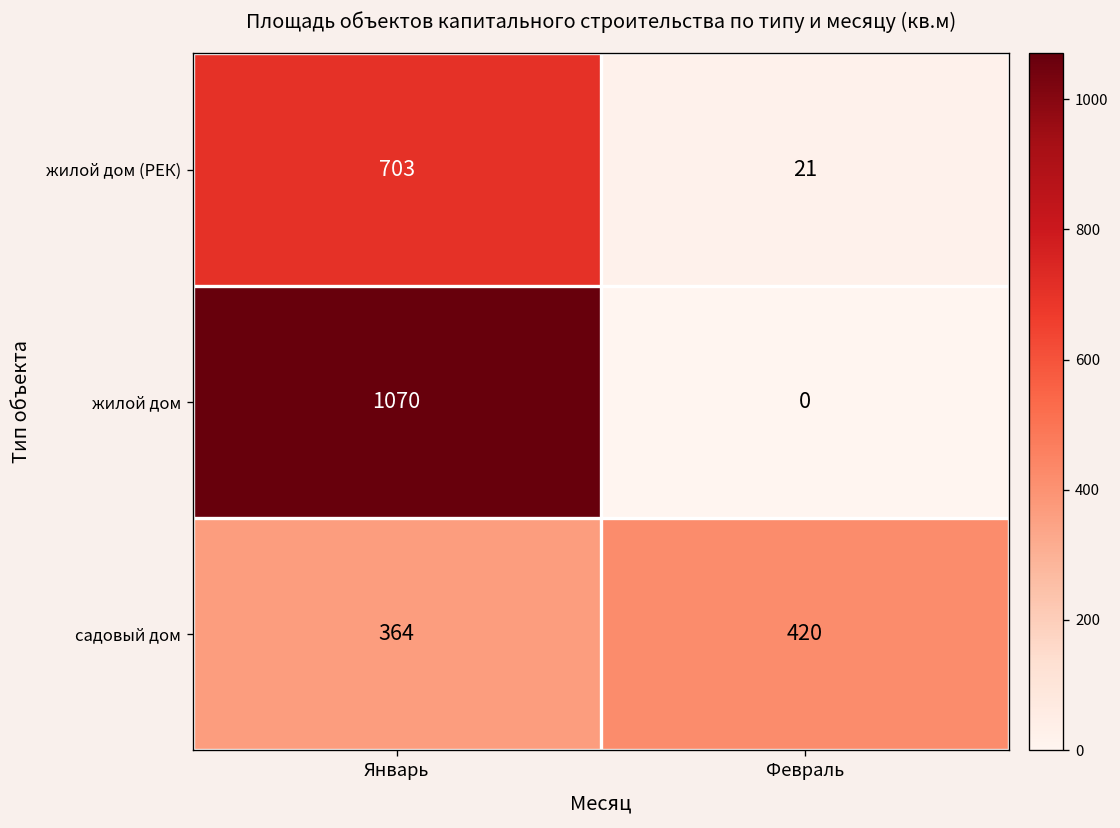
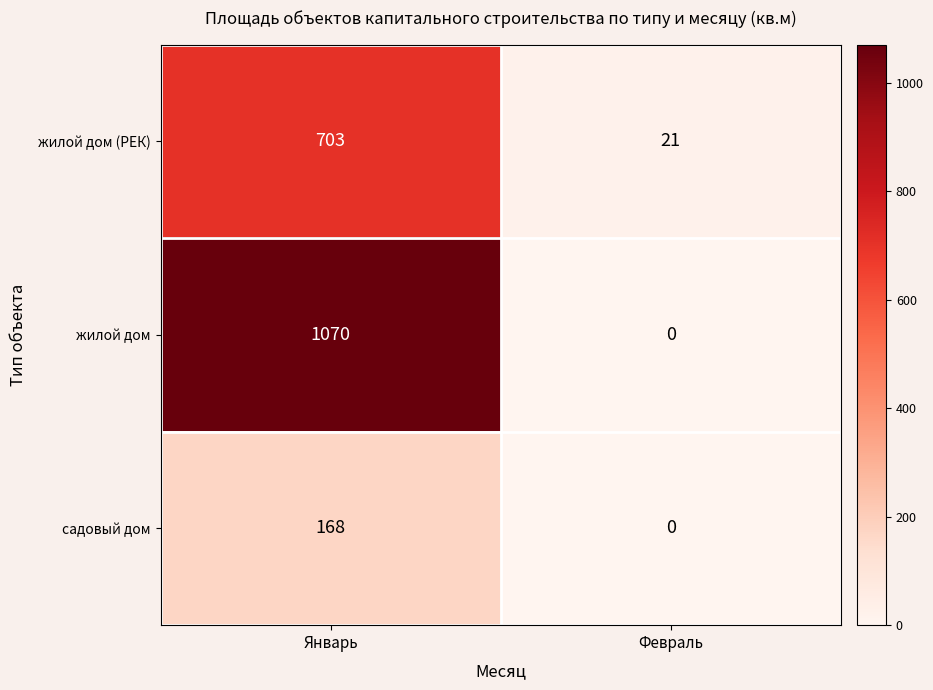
  {
    "жилой дом (РЕК)": {
      "Январь": 703,
      "Февраль": 21
    },
    "жилой дом": {
      "Январь": 1070,
      "Февраль": 0
    },
    "садовый дом": {
-     "Январь": 364,
-     "Февраль": 420
+     "Январь": 168,
+     "Февраль": 0
    }
  }
